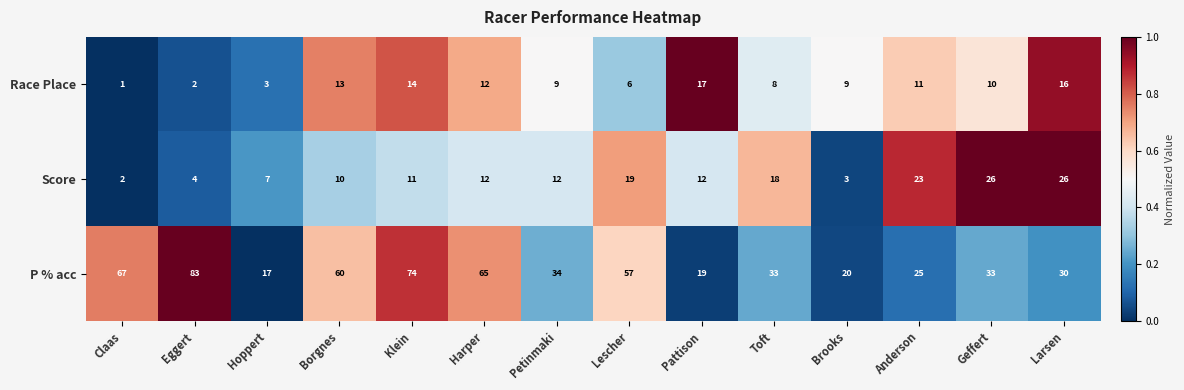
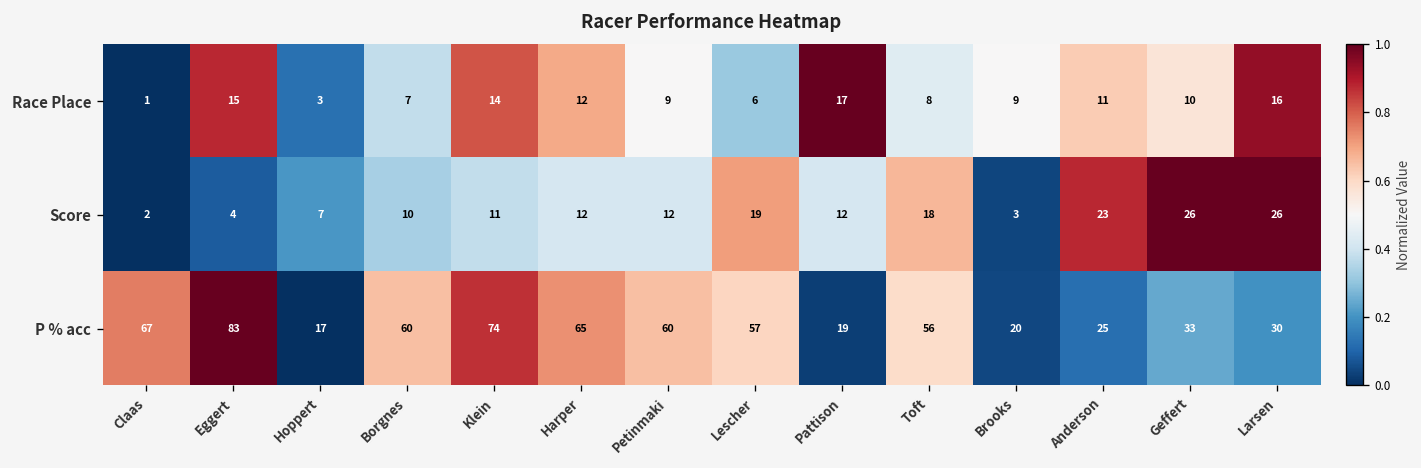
  {
    "Race Place": {
      "Claas": 1,
-     "Eggert": 2,
+     "Eggert": 15,
      "Hoppert": 3,
-     "Borgnes": 13,
+     "Borgnes": 7,
      "Klein": 14,
      "Harper": 12,
      "Petinmaki": 9,
      "Lescher": 6,
      "Pattison": 17,
      "Toft": 8,
      "Brooks": 9,
      "Anderson": 11,
      "Geffert": 10,
      "Larsen": 16
    },
    "Score": {
      "Claas": 2,
      "Eggert": 4,
      "Hoppert": 7,
      "Borgnes": 10,
      "Klein": 11,
      "Harper": 12,
      "Petinmaki": 12,
      "Lescher": 19,
      "Pattison": 12,
      "Toft": 18,
      "Brooks": 3,
      "Anderson": 23,
      "Geffert": 26,
      "Larsen": 26
    },
    "P % acc": {
      "Claas": 67,
      "Eggert": 83,
      "Hoppert": 17,
      "Borgnes": 60,
      "Klein": 74,
      "Harper": 65,
-     "Petinmaki": 34,
+     "Petinmaki": 60,
      "Lescher": 57,
      "Pattison": 19,
-     "Toft": 33,
+     "Toft": 56,
      "Brooks": 20,
      "Anderson": 25,
      "Geffert": 33,
      "Larsen": 30
    }
  }
